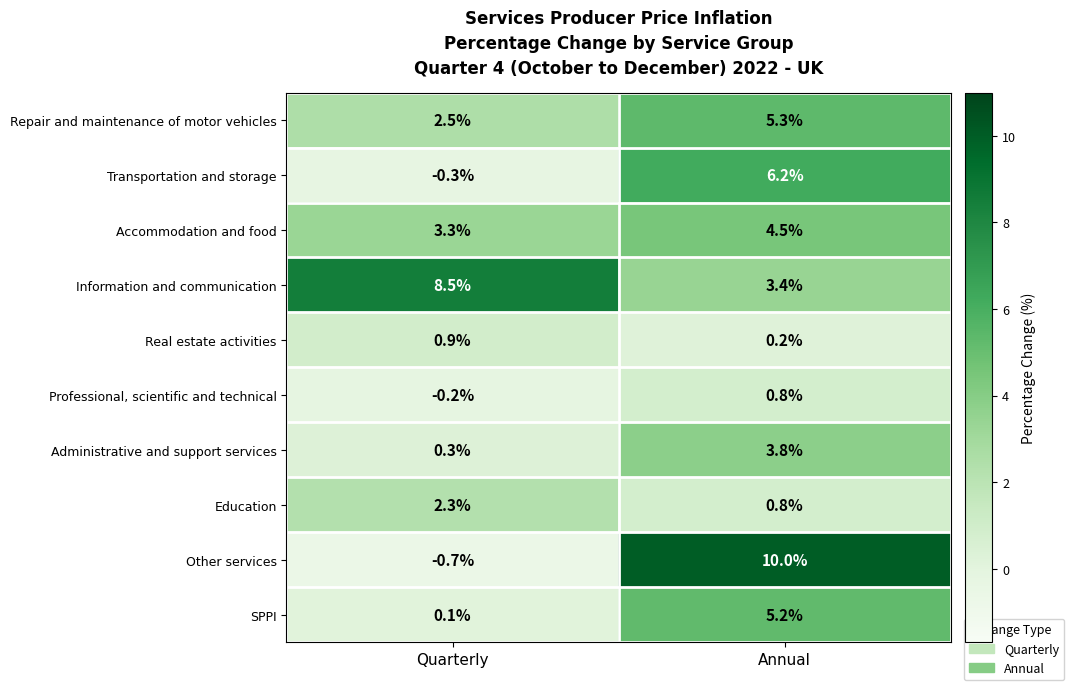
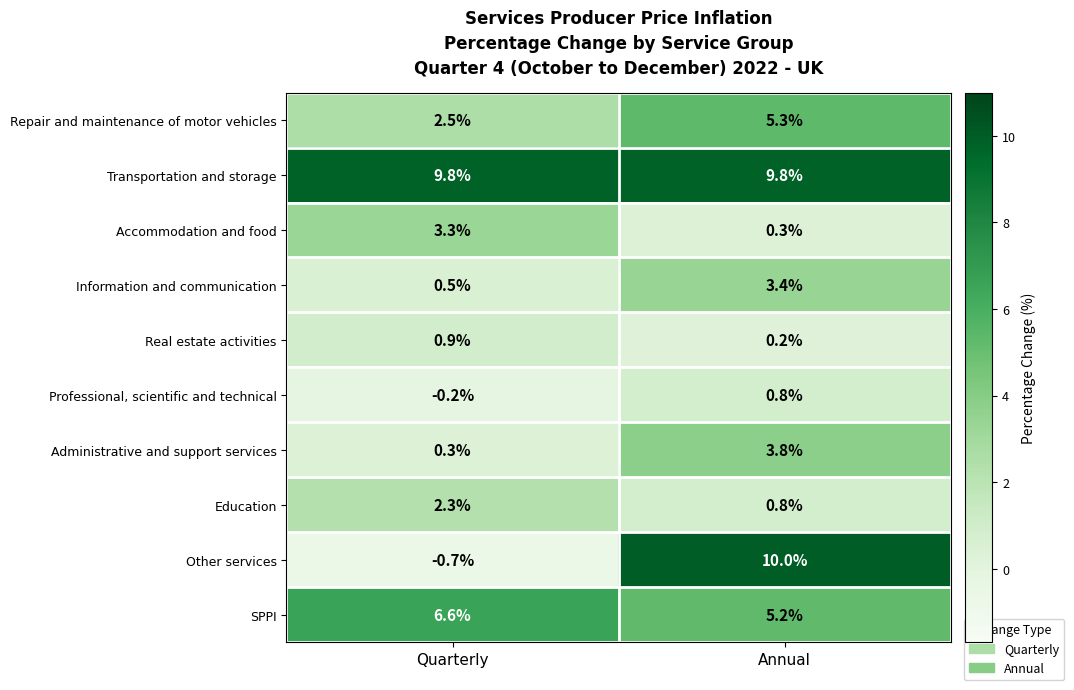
  {
    "Repair and maintenance of motor vehicles": {
      "Quarterly": "2.5%",
      "Annual": "5.3%"
    },
    "Transportation and storage": {
-     "Quarterly": "-0.3%",
-     "Annual": "6.2%"
+     "Quarterly": "9.8%",
+     "Annual": "9.8%"
    },
    "Accommodation and food": {
      "Quarterly": "3.3%",
-     "Annual": "4.5%"
+     "Annual": "0.3%"
    },
    "Information and communication": {
-     "Quarterly": "8.5%",
+     "Quarterly": "0.5%",
      "Annual": "3.4%"
    },
    "Real estate activities": {
      "Quarterly": "0.9%",
      "Annual": "0.2%"
    },
    "Professional, scientific and technical": {
      "Quarterly": "-0.2%",
      "Annual": "0.8%"
    },
    "Administrative and support services": {
      "Quarterly": "0.3%",
      "Annual": "3.8%"
    },
    "Education": {
      "Quarterly": "2.3%",
      "Annual": "0.8%"
    },
    "Other services": {
      "Quarterly": "-0.7%",
      "Annual": "10.0%"
    },
    "SPPI": {
-     "Quarterly": "0.1%",
+     "Quarterly": "6.6%",
      "Annual": "5.2%"
    }
  }
